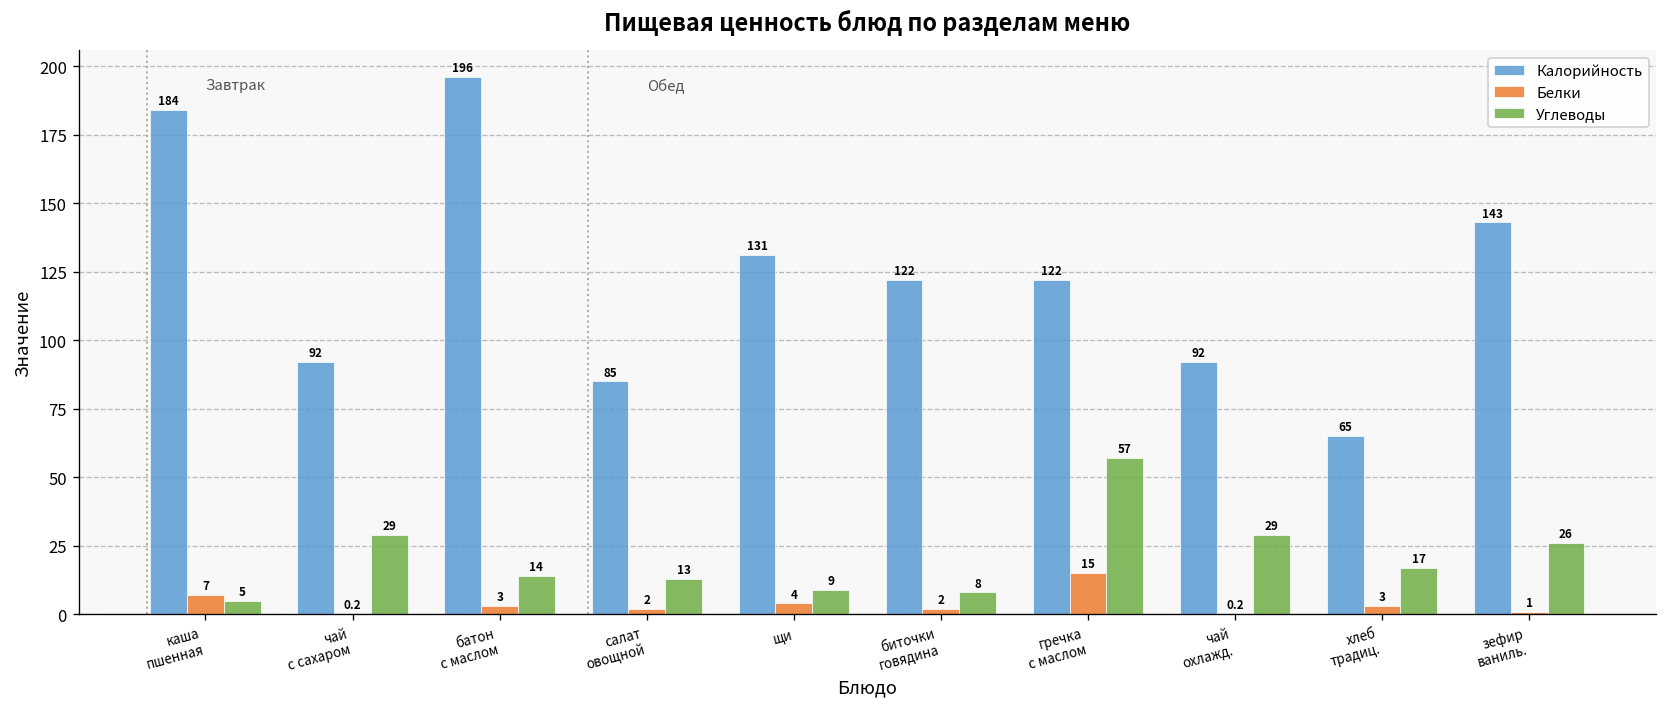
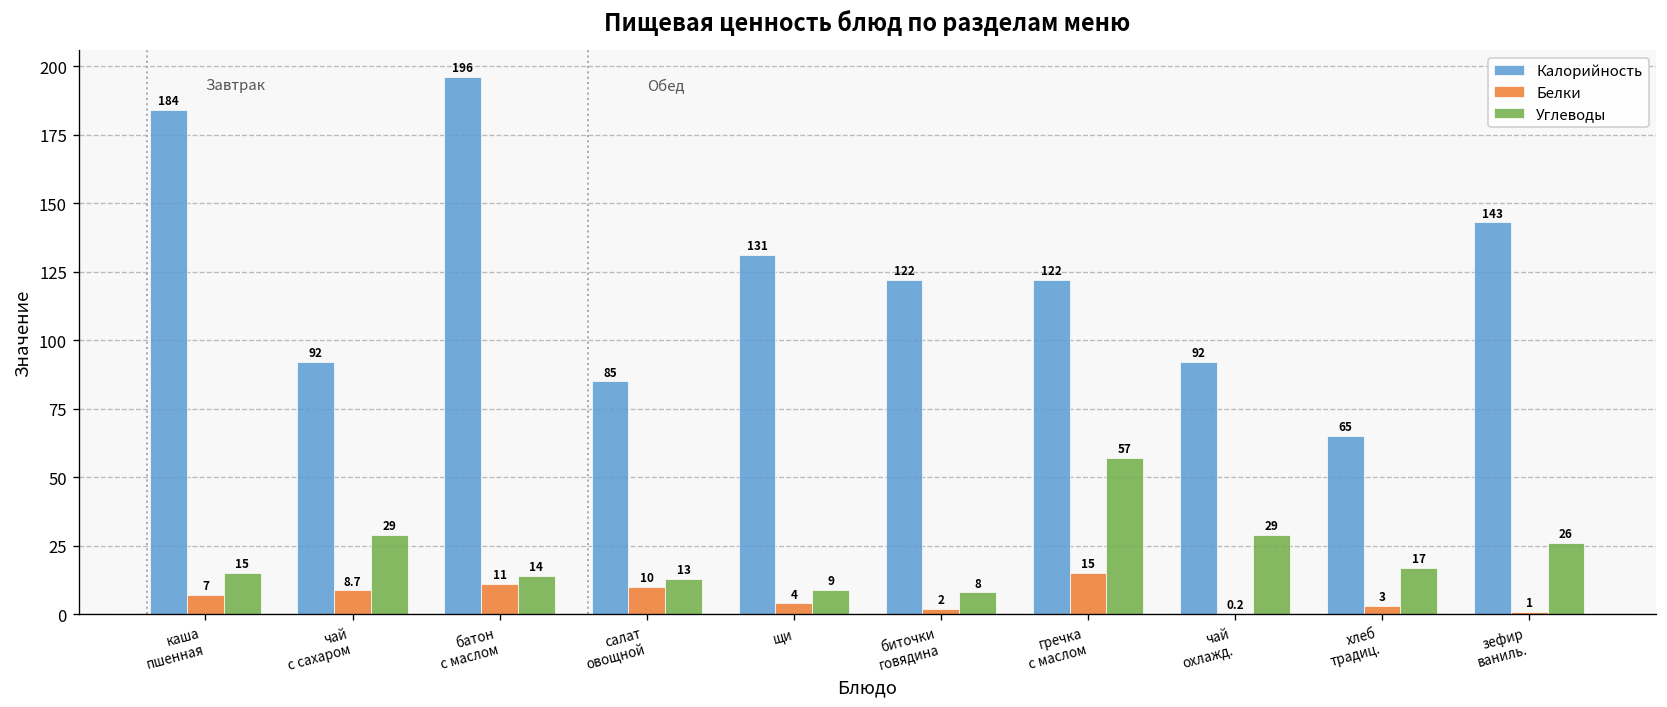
  {
    "Калорийность": {
      "каша пшенная": 184,
      "чай с сахаром": 92,
      "батон с маслом": 196,
      "салат овощной": 85,
      "щи": 131,
      "биточки говядина": 122,
      "гречка с маслом": 122,
      "чай охлажд.": 92,
      "хлеб традиц.": 65,
      "зефир ваниль.": 143
    },
    "Белки": {
      "каша пшенная": 7,
-     "чай с сахаром": 0.2,
-     "батон с маслом": 3,
-     "салат овощной": 2,
+     "чай с сахаром": 8.7,
+     "батон с маслом": 11,
+     "салат овощной": 10,
      "щи": 4,
      "биточки говядина": 2,
      "гречка с маслом": 15,
      "чай охлажд.": 0.2,
      "хлеб традиц.": 3,
      "зефир ваниль.": 1
    },
    "Углеводы": {
-     "каша пшенная": 5,
+     "каша пшенная": 15,
      "чай с сахаром": 29,
      "батон с маслом": 14,
      "салат овощной": 13,
      "щи": 9,
      "биточки говядина": 8,
      "гречка с маслом": 57,
      "чай охлажд.": 29,
      "хлеб традиц.": 17,
      "зефир ваниль.": 26
    }
  }
